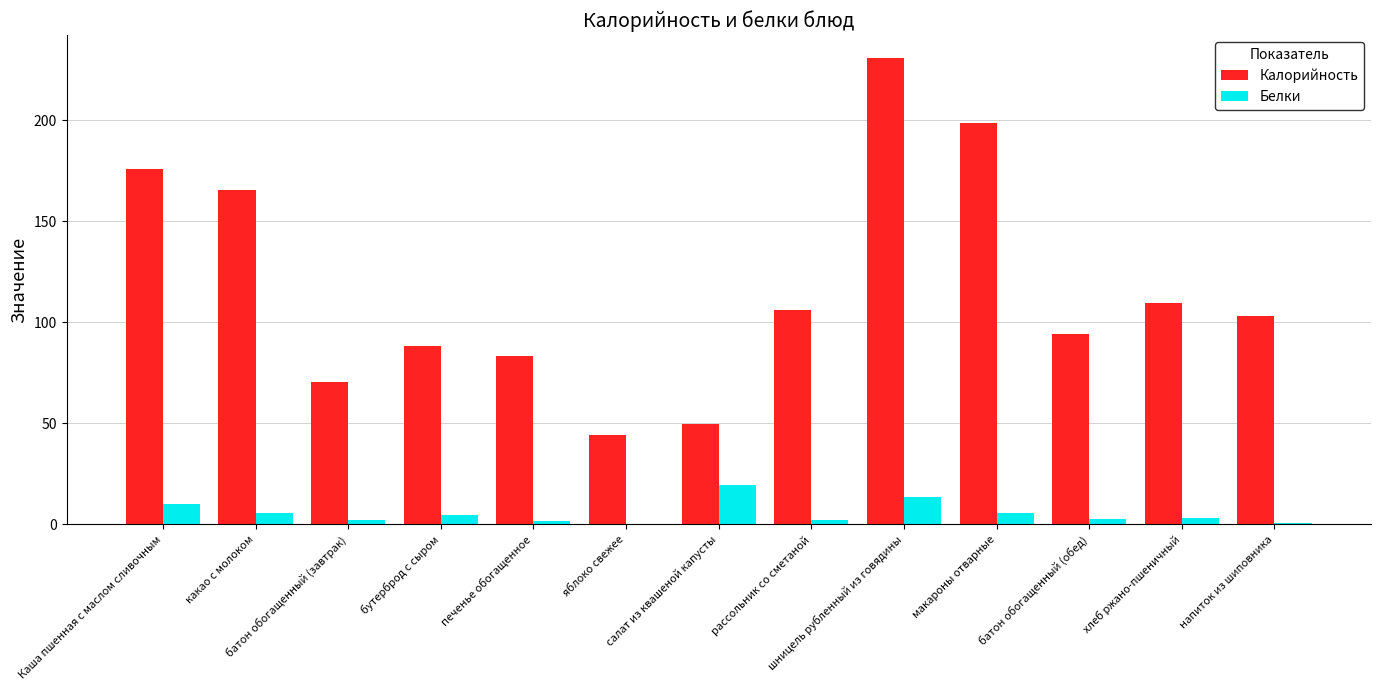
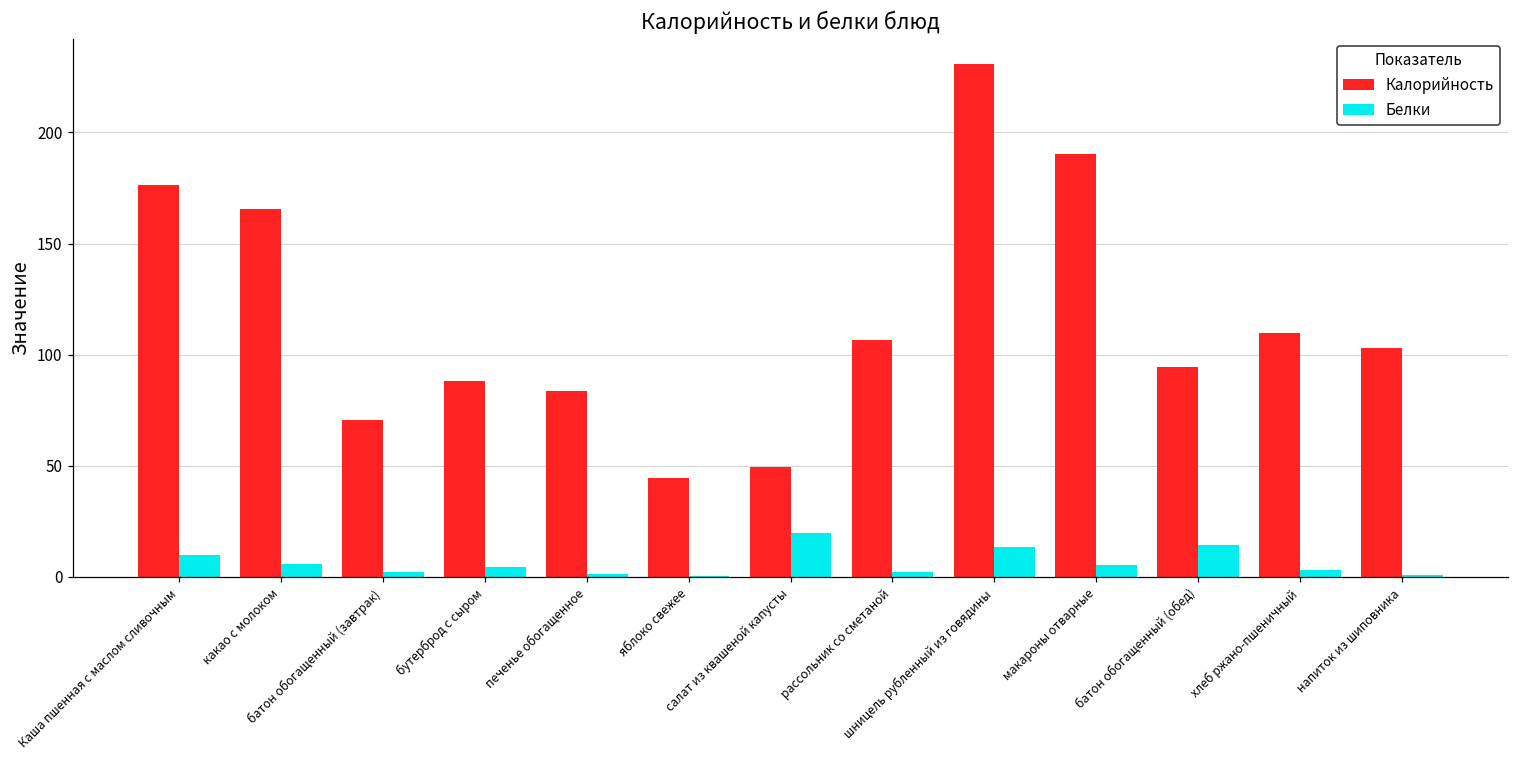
  {
    "Калорийность": {
      "Каша пшенная с маслом сливочным": 176,
      "какао с молоком": 166,
      "батон обогащенный (завтрак)": 70,
      "бутерброд с сыром": 88,
      "печенье обогащенное": 84,
      "яблоко свежее": 44,
      "салат из квашеной капусты": 50,
      "рассольник со сметаной": 106,
      "шницель рубленный из говядины": 231,
-     "макароны отварные": 199,
+     "макароны отварные": 190,
      "батон обогащенный (обед)": 94,
      "хлеб ржано-пшеничный": 110,
      "напиток из шиповника": 103
    },
    "Белки": {
      "Каша пшенная с маслом сливочным": 10,
      "какао с молоком": 6,
      "батон обогащенный (завтрак)": 2,
      "бутерброд с сыром": 5,
      "печенье обогащенное": 2,
      "салат из квашеной капусты": 20,
      "рассольник со сметаной": 2,
      "шницель рубленный из говядины": 14,
      "макароны отварные": 6,
-     "батон обогащенный (обед)": 3,
+     "батон обогащенный (обед)": 14,
      "хлеб ржано-пшеничный": 3
    }
  }
